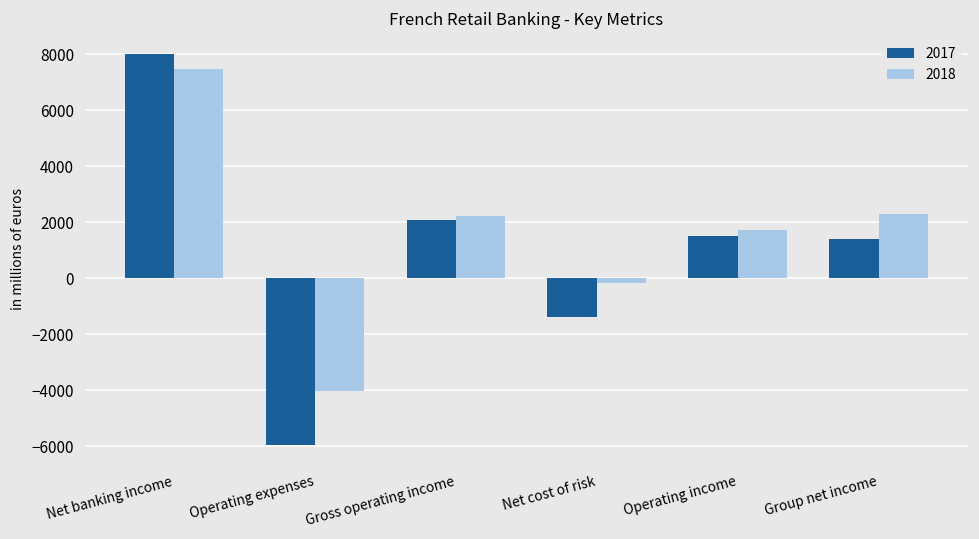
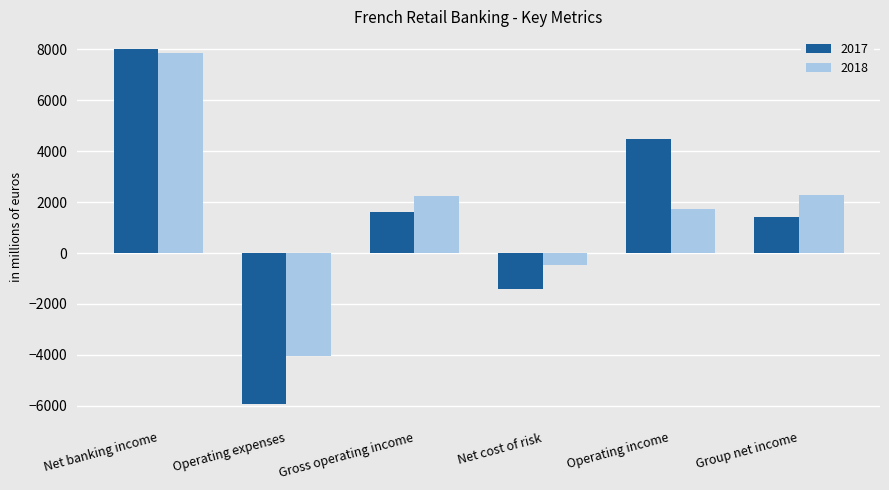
  {
    "2017": {
      "Net banking income": 8000,
      "Operating expenses": -5900,
-     "Gross operating income": 2100,
+     "Gross operating income": 1600,
      "Net cost of risk": -1400,
-     "Operating income": 1500,
+     "Operating income": 4500,
      "Group net income": 1400
    },
    "2018": {
-     "Net banking income": 7500,
+     "Net banking income": 7900,
      "Operating expenses": -4000,
      "Gross operating income": 2200,
-     "Net cost of risk": -200,
+     "Net cost of risk": -500,
      "Operating income": 1700,
      "Group net income": 2300
    }
  }
